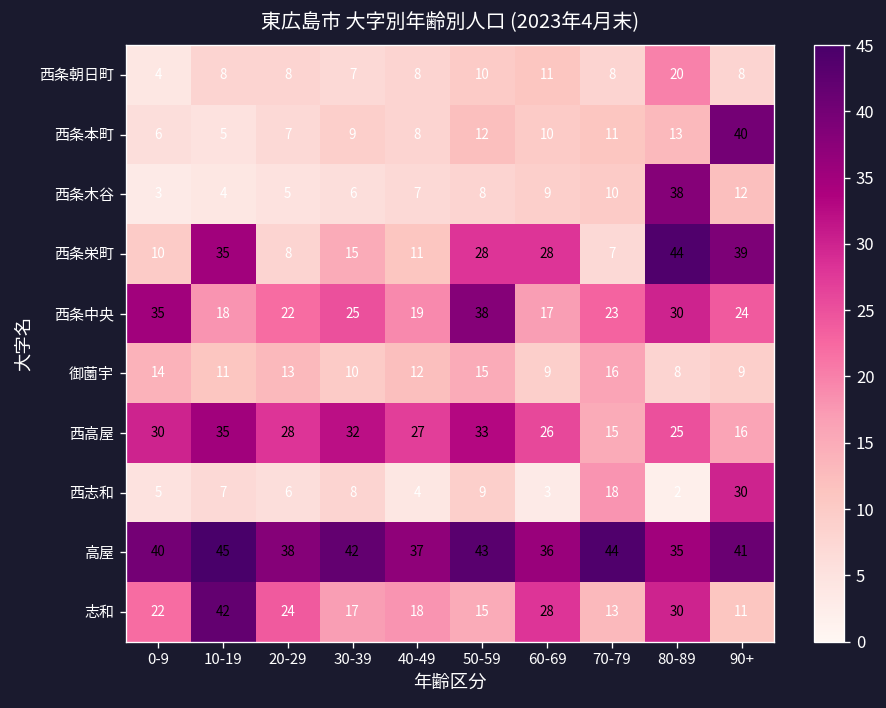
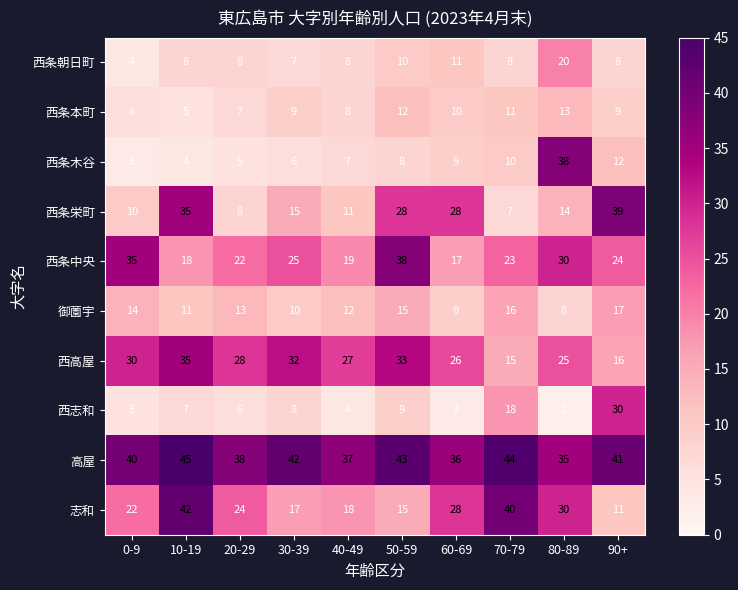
  {
    "西条朝日町": {
      "50-59": 10,
      "60-69": 11,
      "80-89": 20
    },
    "西条本町": {
      "30-39": 9,
      "50-59": 12,
      "60-69": 10,
      "70-79": 11,
      "80-89": 13,
-     "90+": 40
+     "90+": 9
    },
    "西条木谷": {
      "60-69": 9,
      "70-79": 10,
      "80-89": 38,
      "90+": 12
    },
    "西条栄町": {
      "0-9": 10,
      "10-19": 35,
      "30-39": 15,
      "40-49": 11,
      "50-59": 28,
      "60-69": 28,
-     "80-89": 44,
+     "80-89": 14,
      "90+": 39
    },
    "西条中央": {
      "0-9": 35,
      "10-19": 18,
      "20-29": 22,
      "30-39": 25,
      "40-49": 19,
      "50-59": 38,
      "60-69": 17,
      "70-79": 23,
      "80-89": 30,
      "90+": 24
    },
    "御薗宇": {
      "0-9": 14,
      "10-19": 11,
      "20-29": 13,
      "30-39": 10,
      "40-49": 12,
      "50-59": 15,
      "60-69": 9,
      "70-79": 16,
-     "90+": 9
+     "90+": 17
    },
    "西高屋": {
      "0-9": 30,
      "10-19": 35,
      "20-29": 28,
      "30-39": 32,
      "40-49": 27,
      "50-59": 33,
      "60-69": 26,
      "70-79": 15,
      "80-89": 25,
      "90+": 16
    },
    "西志和": {
      "50-59": 9,
      "70-79": 18,
      "90+": 30
    },
    "高屋": {
      "0-9": 40,
      "10-19": 45,
      "20-29": 38,
      "30-39": 42,
      "40-49": 37,
      "50-59": 43,
      "60-69": 36,
      "70-79": 44,
      "80-89": 35,
      "90+": 41
    },
    "志和": {
      "0-9": 22,
      "10-19": 42,
      "20-29": 24,
      "30-39": 17,
      "40-49": 18,
      "50-59": 15,
      "60-69": 28,
-     "70-79": 13,
+     "70-79": 40,
      "80-89": 30,
      "90+": 11
    }
  }
